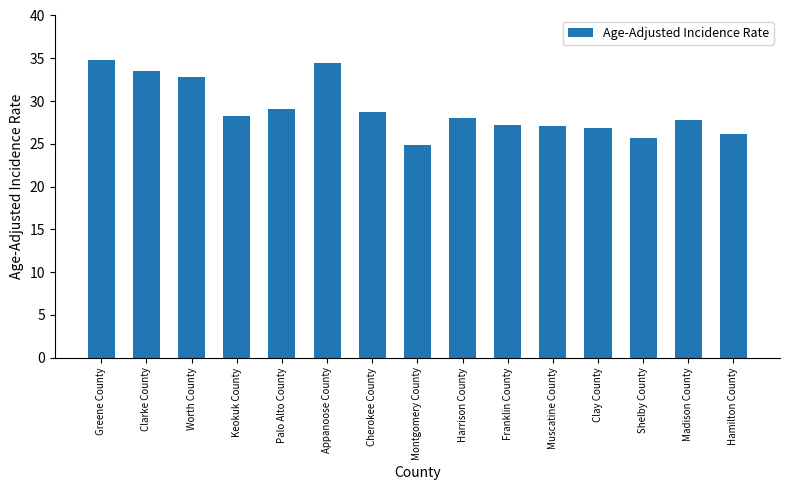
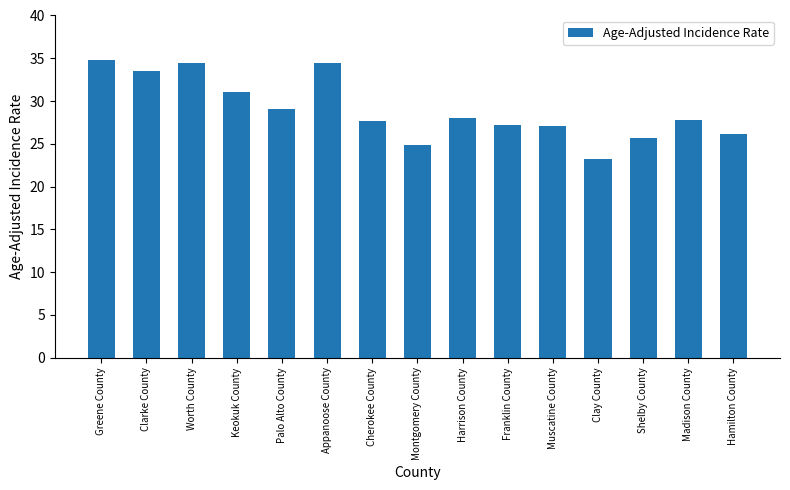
  {
    "Greene County": 35,
    "Clarke County": 34,
-   "Worth County": 33,
-   "Keokuk County": 28,
+   "Worth County": 34,
+   "Keokuk County": 31,
    "Palo Alto County": 29,
    "Appanoose County": 35,
-   "Cherokee County": 29,
+   "Cherokee County": 28,
    "Montgomery County": 25,
    "Harrison County": 28,
    "Franklin County": 27,
    "Muscatine County": 27,
-   "Clay County": 27,
+   "Clay County": 23,
    "Shelby County": 26,
    "Madison County": 28,
    "Hamilton County": 26
  }
